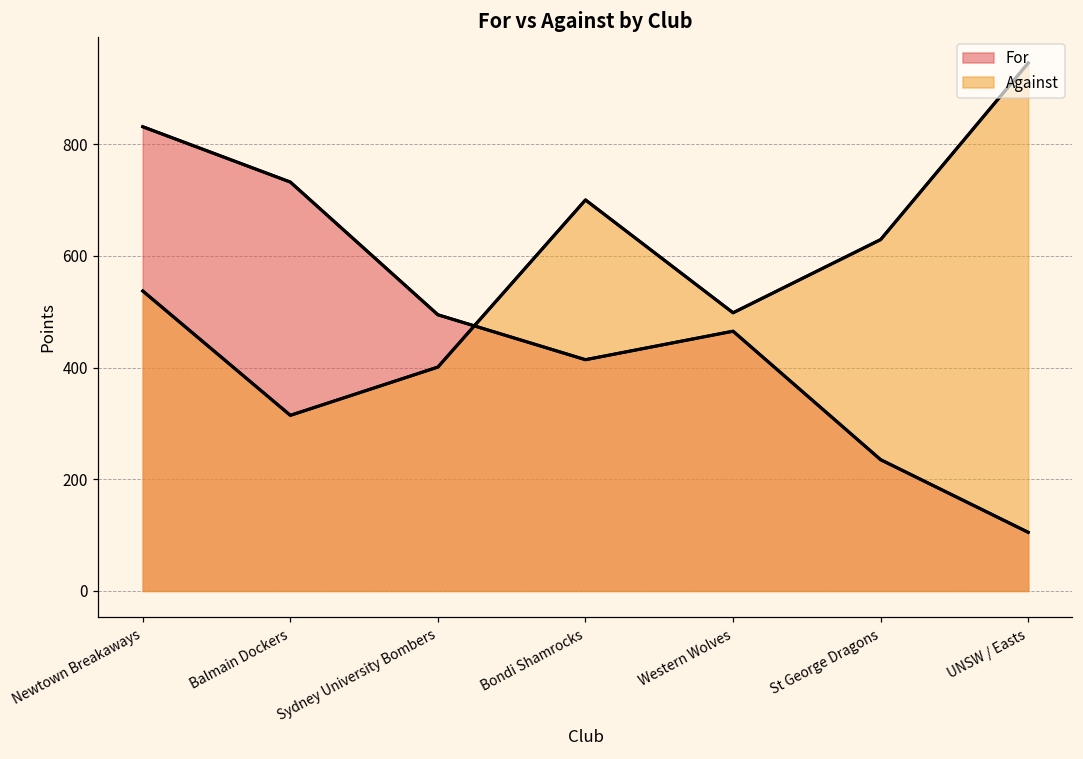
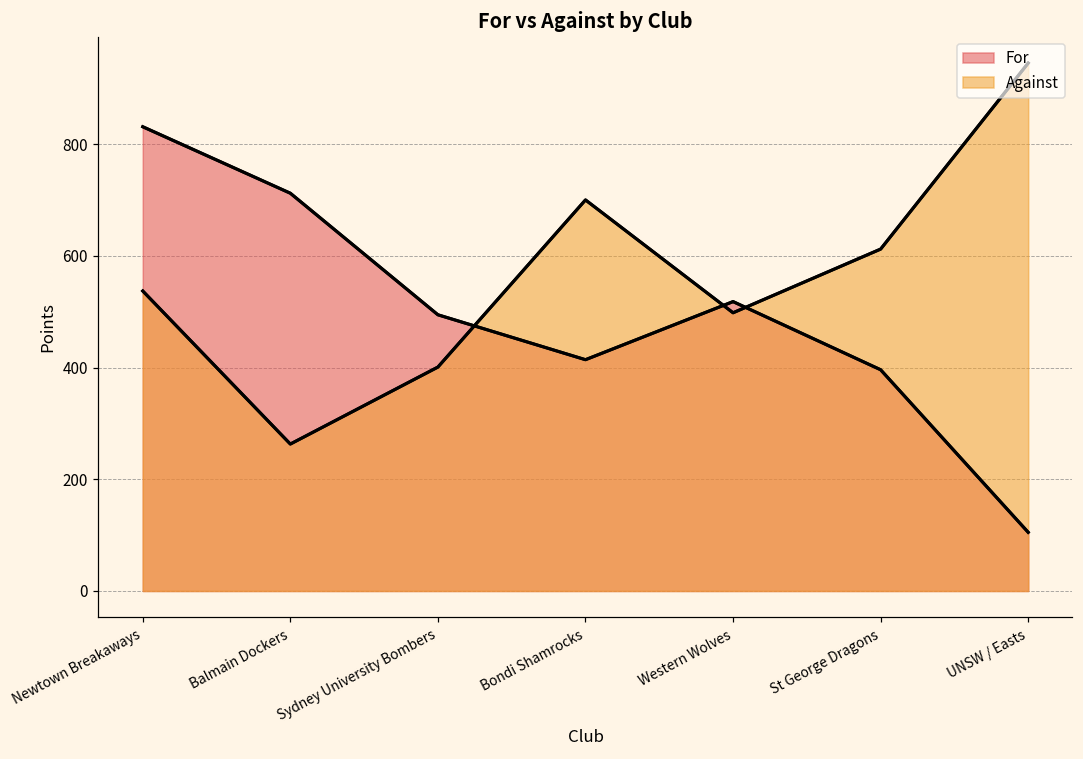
  {
    "For": {
      "Newtown Breakaways": 830,
-     "Balmain Dockers": 730,
+     "Balmain Dockers": 710,
      "Sydney University Bombers": 490,
      "Bondi Shamrocks": 410,
-     "Western Wolves": 470,
-     "St George Dragons": 240,
+     "Western Wolves": 520,
+     "St George Dragons": 400,
      "UNSW / Easts": 110
    },
    "Against": {
      "Newtown Breakaways": 540,
-     "Balmain Dockers": 310,
+     "Balmain Dockers": 260,
      "Sydney University Bombers": 400,
      "Bondi Shamrocks": 700,
      "Western Wolves": 500,
-     "St George Dragons": 630
+     "St George Dragons": 610
    }
  }
